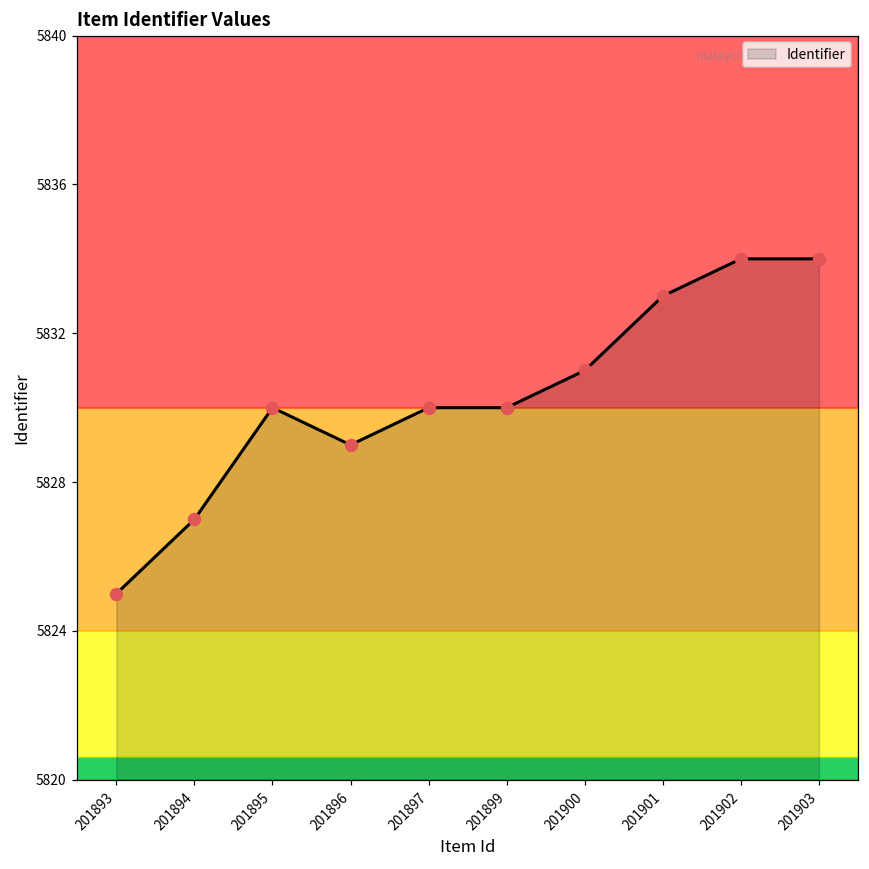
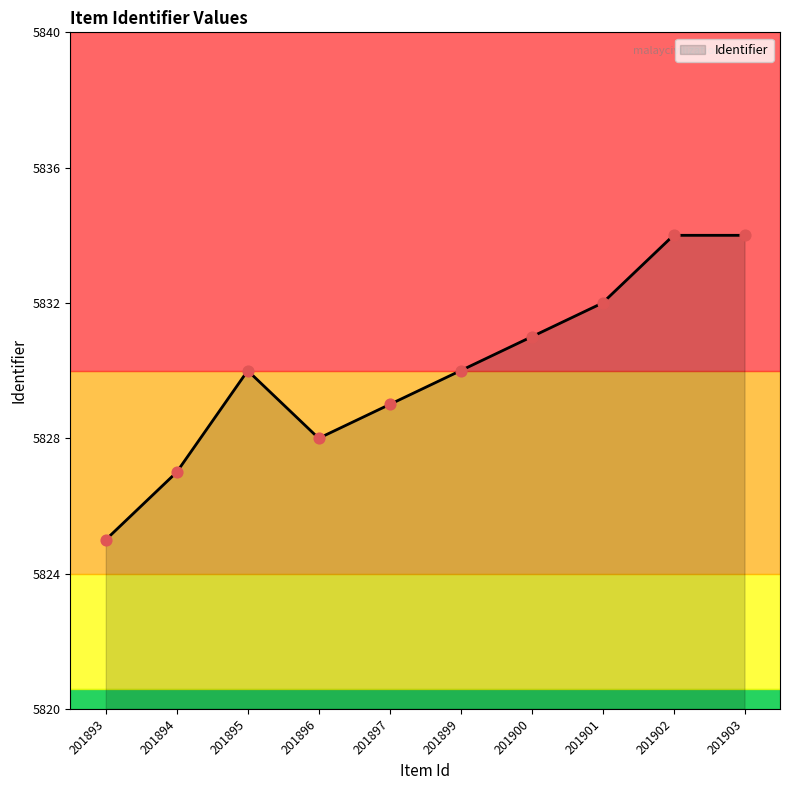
  {
    "201893": 5825,
    "201894": 5827,
    "201895": 5830,
-   "201896": 5829,
-   "201897": 5830,
+   "201896": 5828,
+   "201897": 5829,
    "201899": 5830,
    "201900": 5831,
-   "201901": 5833,
+   "201901": 5832,
    "201902": 5834,
    "201903": 5834
  }
